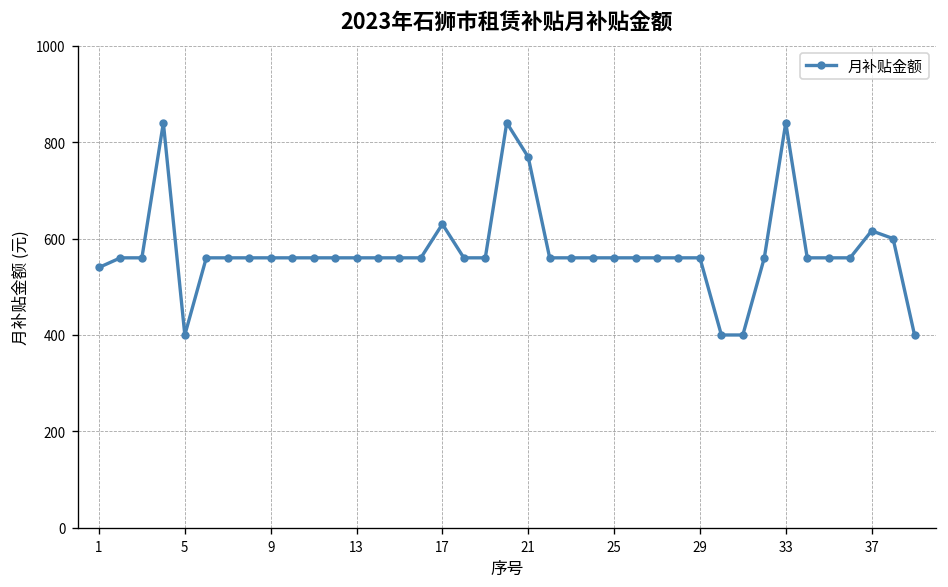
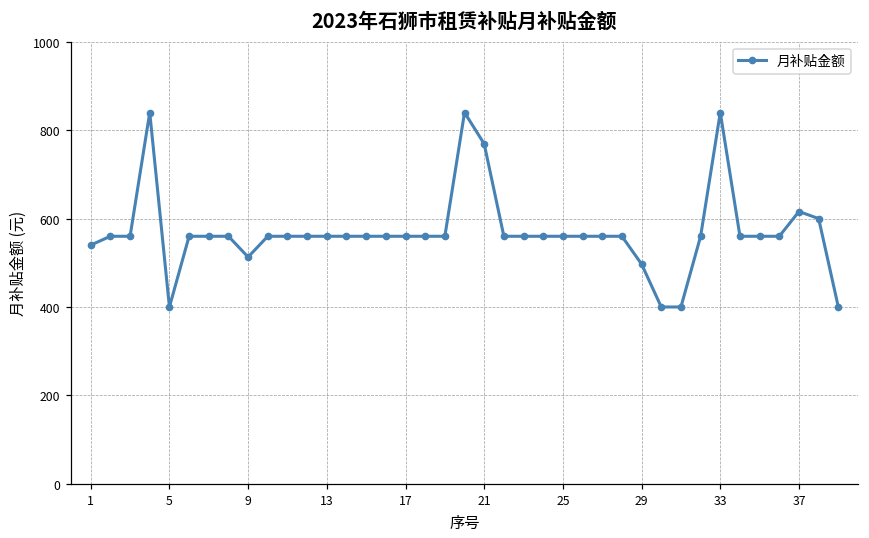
  {
    "1": 540,
    "5": 400,
-   "9": 560,
+   "9": 510,
    "13": 560,
-   "17": 630,
+   "17": 560,
    "21": 770,
    "25": 560,
-   "29": 560,
+   "29": 500,
    "33": 840,
    "37": 620
  }
